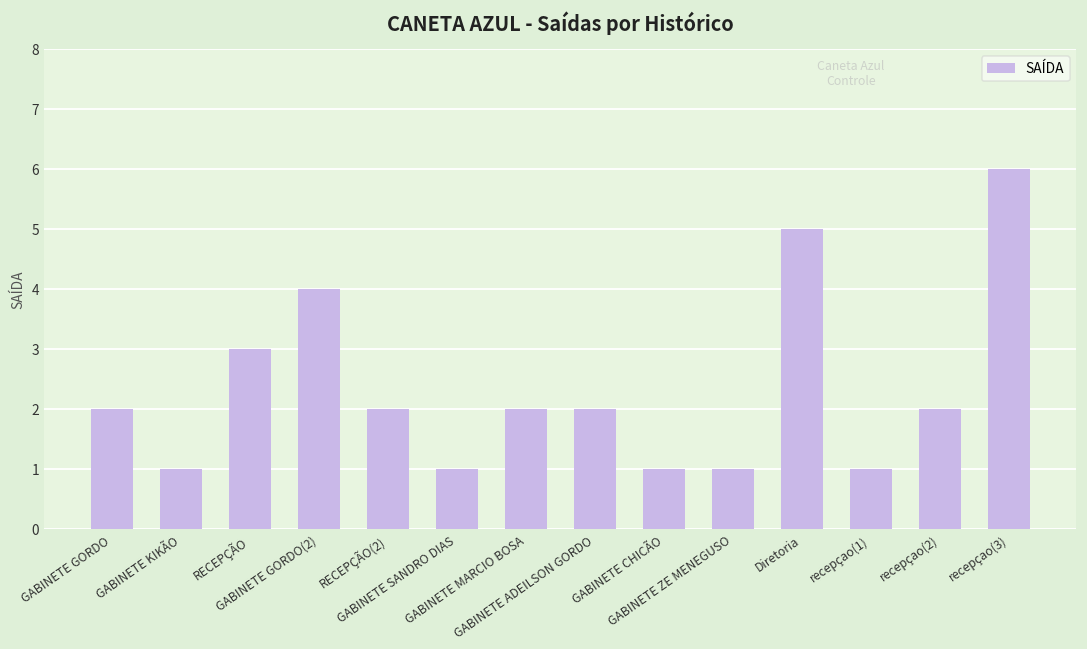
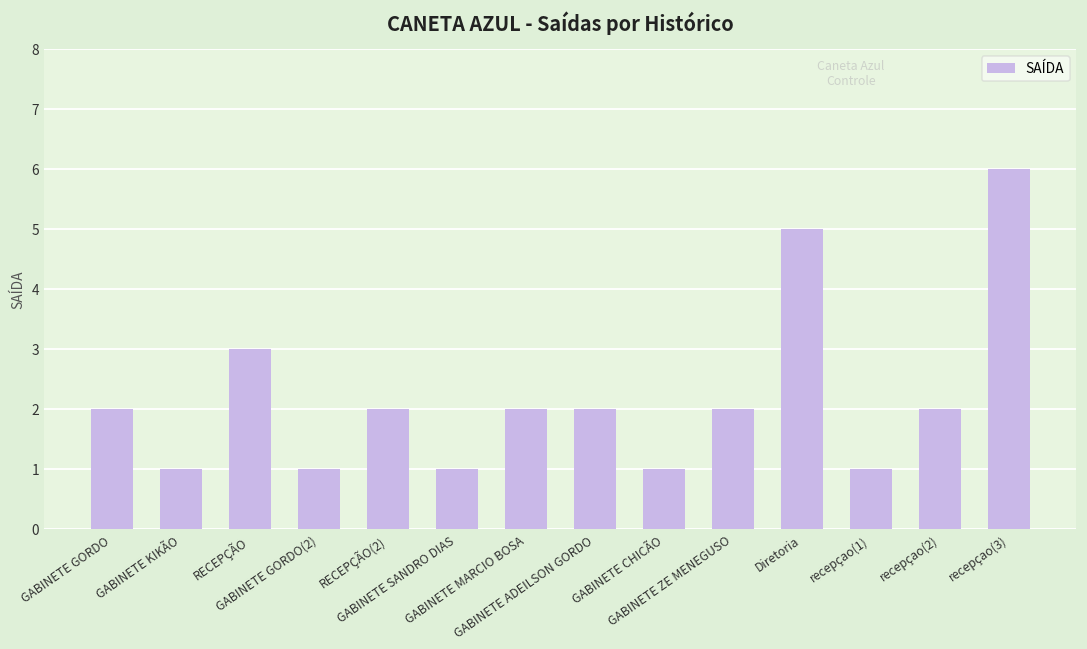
  {
    "GABINETE GORDO": 2,
    "GABINETE KIKÃO": 1,
    "RECEPÇÃO": 3,
-   "GABINETE GORDO(2)": 4,
+   "GABINETE GORDO(2)": 1,
    "RECEPÇÃO(2)": 2,
    "GABINETE SANDRO DIAS": 1,
    "GABINETE MARCIO BOSA": 2,
    "GABINETE ADEILSON GORDO": 2,
    "GABINETE CHICÃO": 1,
-   "GABINETE ZE MENEGUSO": 1,
+   "GABINETE ZE MENEGUSO": 2,
    "Diretoria": 5,
    "recepçao(1)": 1,
    "recepçao(2)": 2,
    "recepçao(3)": 6
  }
